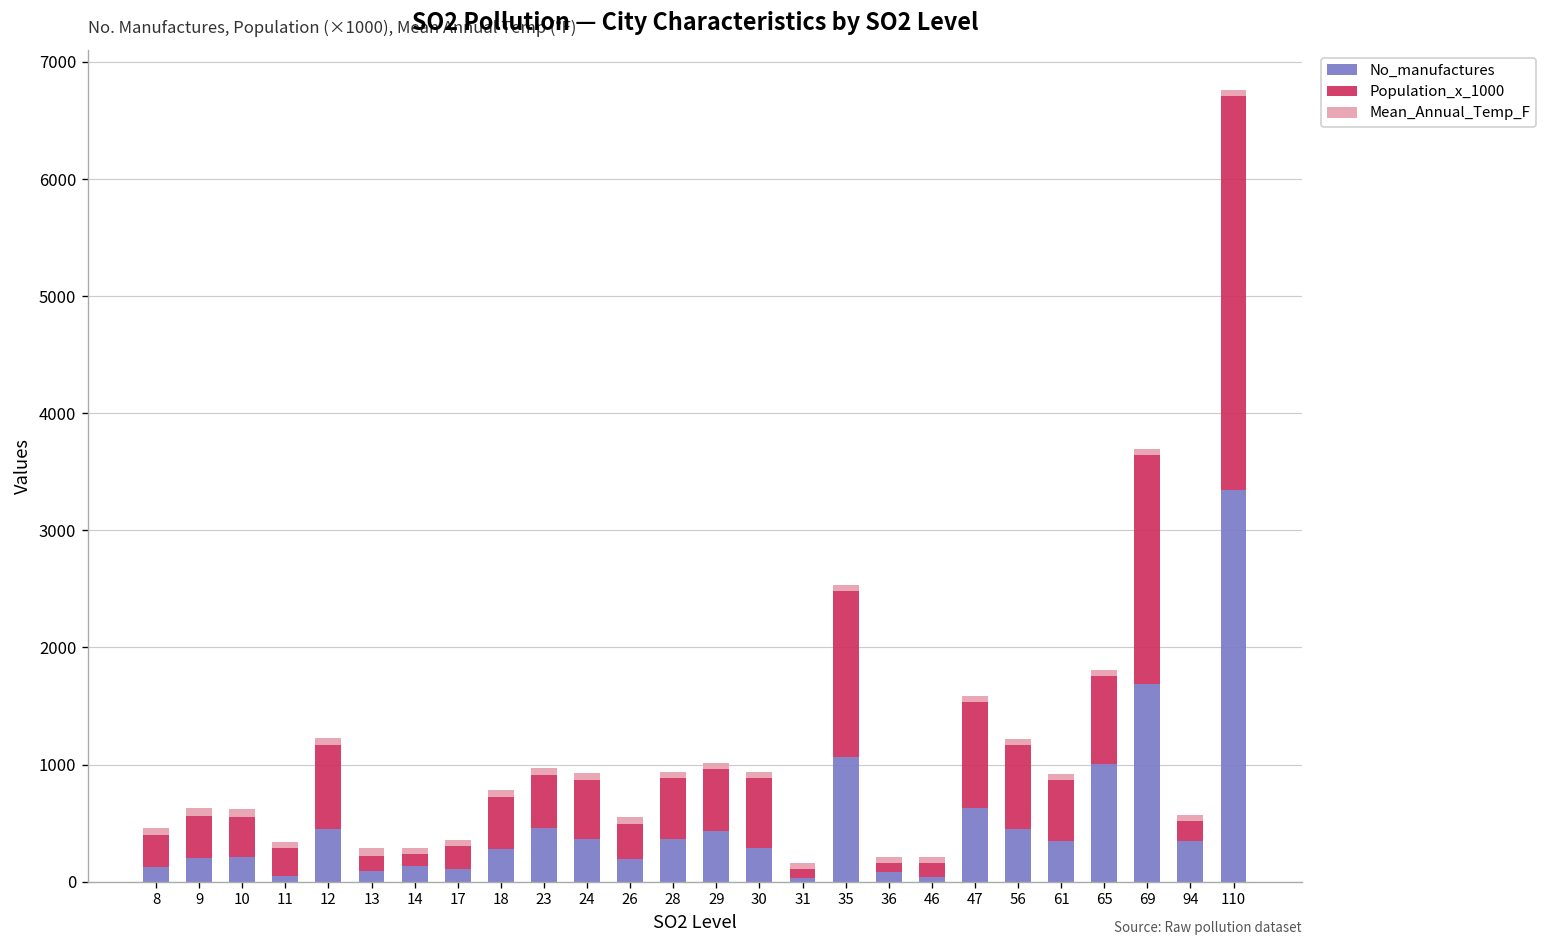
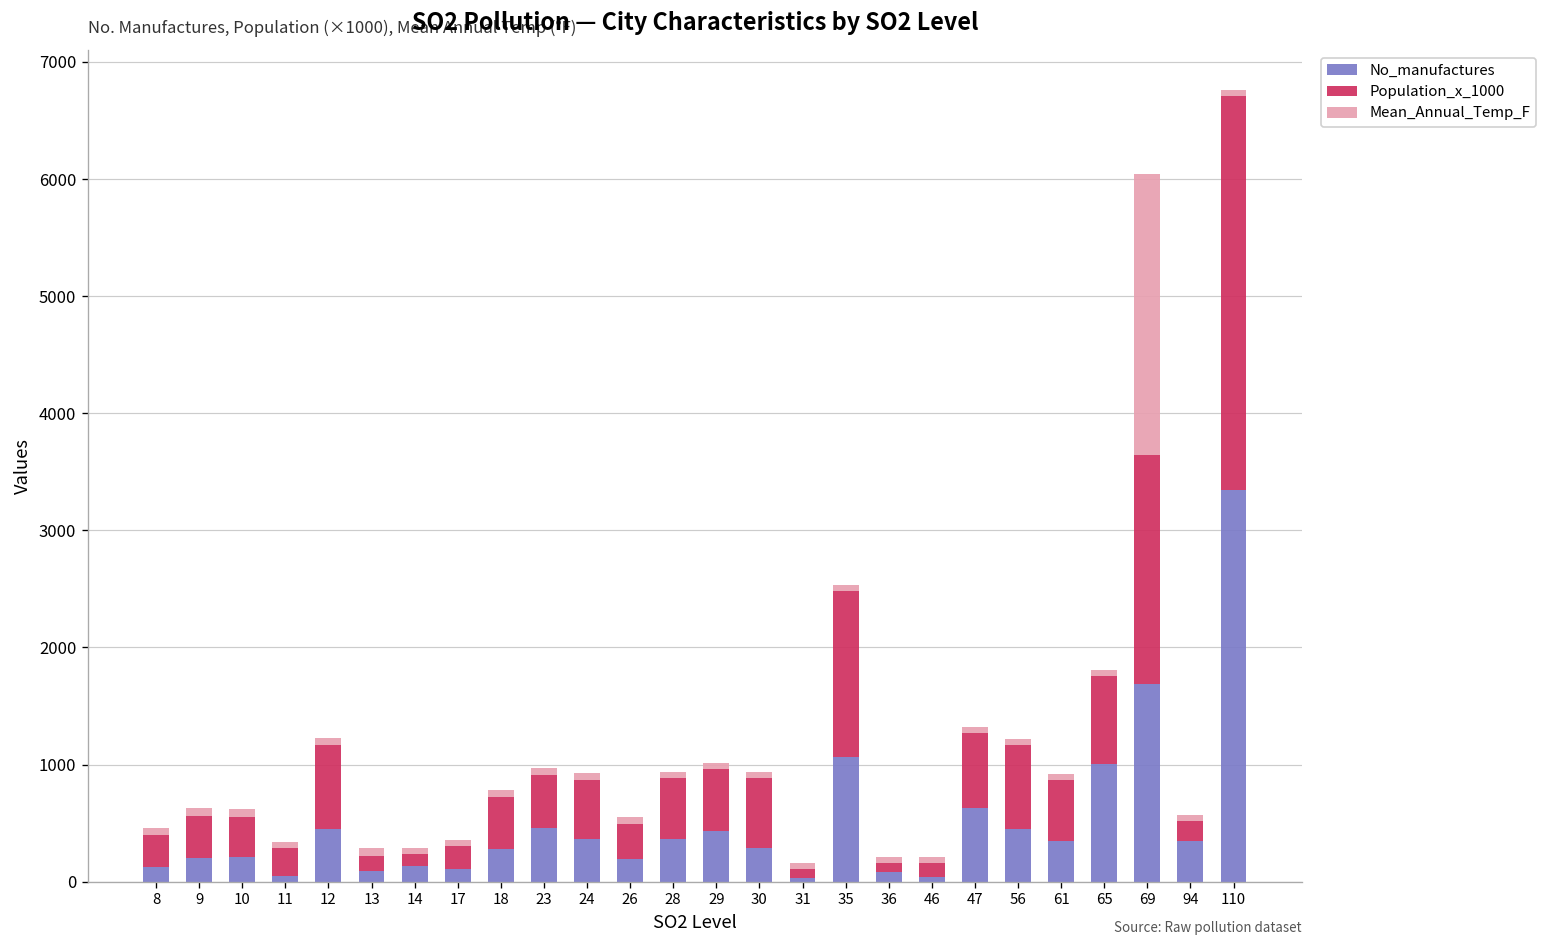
  {
    "No_manufactures": {
      "8": 100,
      "9": 200,
      "10": 200,
      "11": 0,
      "12": 500,
      "13": 100,
      "14": 100,
      "17": 100,
      "18": 300,
      "23": 500,
      "24": 400,
      "26": 200,
      "28": 400,
      "29": 400,
      "30": 300,
      "31": 0,
      "35": 1100,
      "36": 100,
      "46": 0,
      "47": 600,
      "56": 500,
      "61": 300,
      "65": 1000,
      "69": 1700,
      "94": 300,
      "110": 3300
    },
    "Population_x_1000": {
      "8": 300,
      "9": 400,
      "10": 300,
      "11": 200,
      "12": 700,
      "13": 100,
      "14": 100,
      "17": 200,
      "18": 400,
      "23": 500,
      "24": 500,
      "26": 300,
      "28": 500,
      "29": 500,
      "30": 600,
      "31": 100,
      "35": 1400,
      "36": 100,
      "46": 100,
-     "47": 900,
+     "47": 600,
      "56": 700,
      "61": 500,
      "65": 800,
      "69": 2000,
      "94": 200,
      "110": 3400
    },
    "Mean_Annual_Temp_F": {
      "8": 100,
      "9": 100,
      "10": 100,
      "11": 0,
      "12": 100,
      "13": 100,
      "14": 100,
      "17": 0,
      "18": 100,
      "23": 100,
      "24": 100,
      "26": 100,
      "28": 100,
      "29": 0,
      "30": 100,
      "31": 100,
      "35": 0,
      "36": 100,
      "46": 0,
      "47": 100,
      "56": 100,
      "61": 100,
      "65": 0,
-     "69": 100,
+     "69": 2400,
      "94": 100,
      "110": 100
    }
  }
